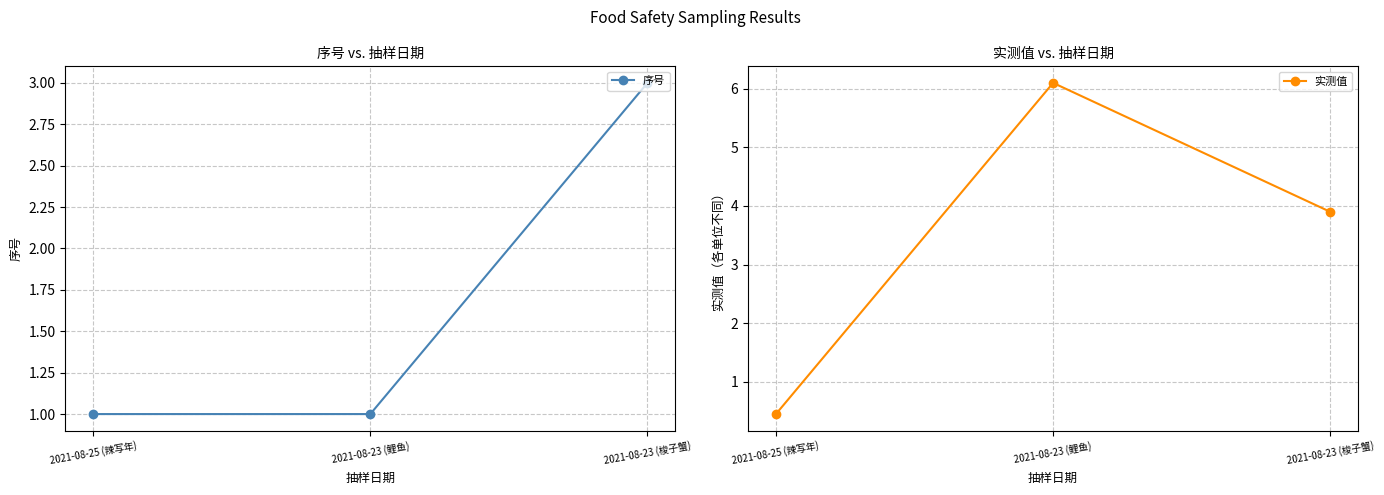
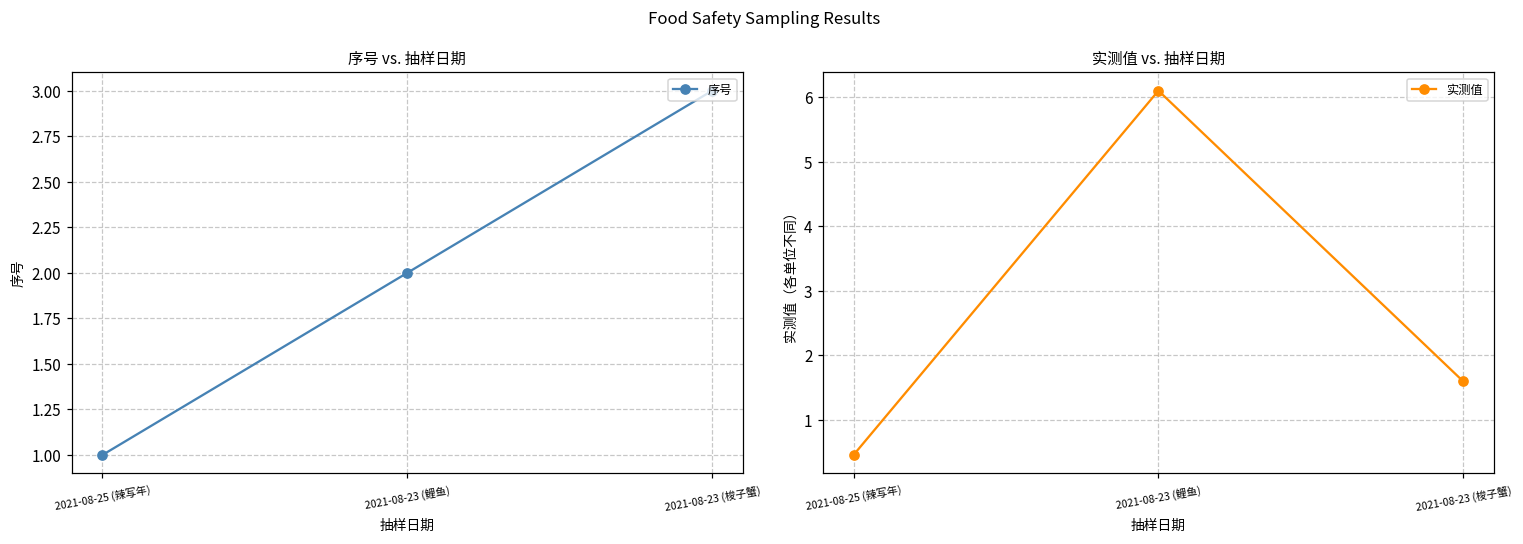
  {
    "序号 vs. 抽样日期": {
      "2021-08-25 (辣写年)": 1,
-     "2021-08-23 (鲤鱼)": 1
+     "2021-08-23 (鲤鱼)": 2
    },
    "实测值 vs. 抽样日期": {
      "2021-08-25 (辣写年)": 0.5,
      "2021-08-23 (鲤鱼)": 6.1,
-     "2021-08-23 (梭子蟹)": 3.9
+     "2021-08-23 (梭子蟹)": 1.6
    }
  }
